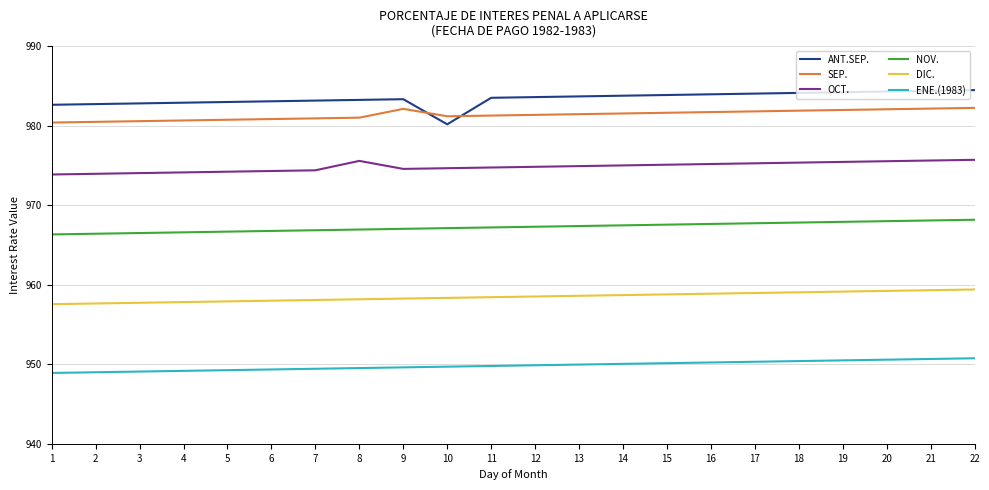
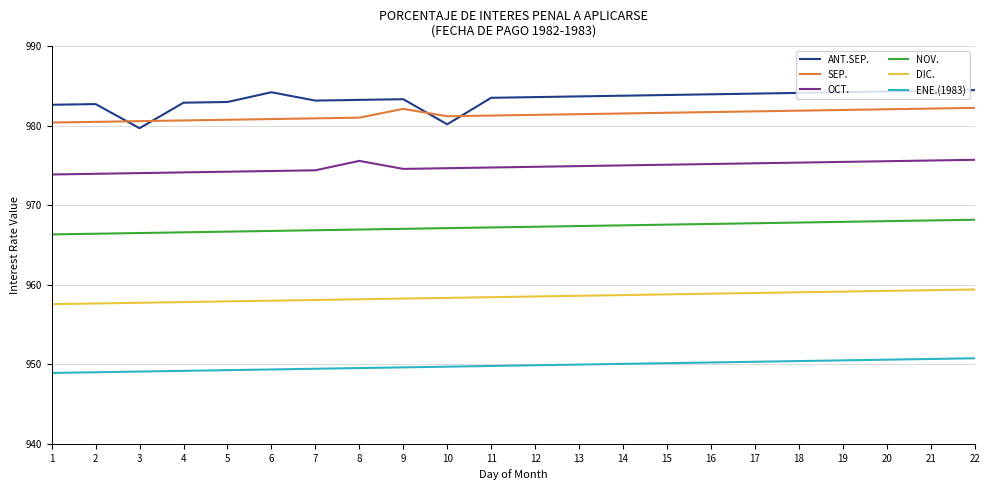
  {
    "ANT.SEP.": {
      "1": 983,
      "2": 983,
-     "3": 983,
+     "3": 980,
      "4": 983,
      "5": 983,
-     "6": 983,
+     "6": 984,
      "7": 983,
      "8": 983,
      "9": 983,
      "10": 980,
      "11": 984,
      "12": 984,
      "13": 984,
      "14": 984,
      "15": 984,
      "16": 984,
      "17": 984,
      "22": 984
    },
    "SEP.": {
      "1": 980,
      "2": 980,
      "3": 981,
      "4": 981,
      "5": 981,
      "6": 981,
      "7": 981,
      "8": 981,
      "9": 982,
      "10": 981,
      "11": 981,
      "12": 981,
      "13": 981,
      "14": 982,
      "15": 982,
      "16": 982,
      "17": 982,
      "18": 982,
      "19": 982,
      "20": 982,
      "21": 982,
      "22": 982
    },
    "OCT.": {
      "1": 974,
      "2": 974,
      "3": 974,
      "4": 974,
      "5": 974,
      "6": 974,
      "7": 974,
      "8": 976,
      "9": 975,
      "10": 975,
      "11": 975,
      "12": 975,
      "13": 975,
      "14": 975,
      "15": 975,
      "16": 975,
      "17": 975,
      "18": 975,
      "19": 975,
      "20": 976,
      "21": 976,
      "22": 976
    },
    "NOV.": {
      "1": 966,
      "2": 966,
      "3": 967,
      "4": 967,
      "5": 967,
      "6": 967,
      "7": 967,
      "8": 967,
      "9": 967,
      "10": 967,
      "11": 967,
      "12": 967,
      "13": 967,
      "14": 967,
      "15": 968,
      "16": 968,
      "17": 968,
      "18": 968,
      "19": 968,
      "20": 968,
      "21": 968,
      "22": 968
    },
    "DIC.": {
      "1": 958,
      "2": 958,
      "3": 958,
      "4": 958,
      "5": 958,
      "6": 958,
      "7": 958,
      "8": 958,
      "9": 958,
      "10": 958,
      "11": 958,
      "12": 959,
      "13": 959,
      "14": 959,
      "15": 959,
      "16": 959,
      "17": 959,
      "18": 959,
      "19": 959,
      "20": 959,
      "21": 959,
      "22": 959
    },
    "ENE.(1983)": {
      "1": 949,
      "2": 949,
      "3": 949,
      "4": 949,
      "5": 949,
      "6": 949,
      "7": 949,
      "8": 950,
      "9": 950,
      "10": 950,
      "11": 950,
      "12": 950,
      "13": 950,
      "14": 950,
      "15": 950,
      "16": 950,
      "17": 950,
      "18": 950,
      "19": 950,
      "20": 951,
      "21": 951,
      "22": 951
    }
  }
